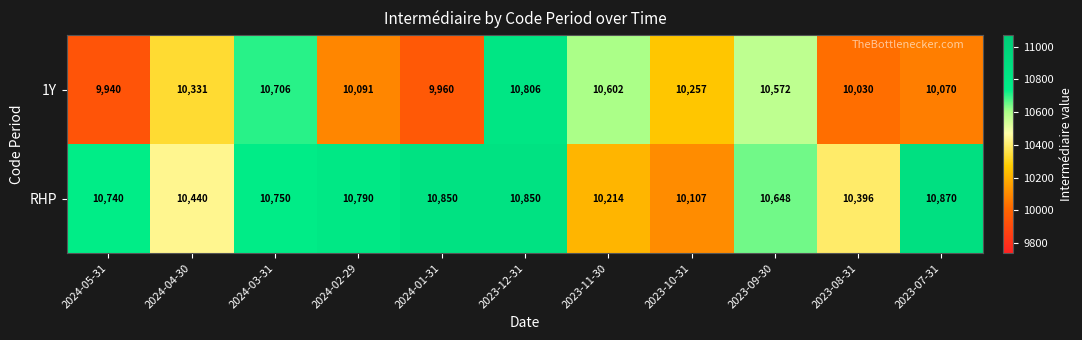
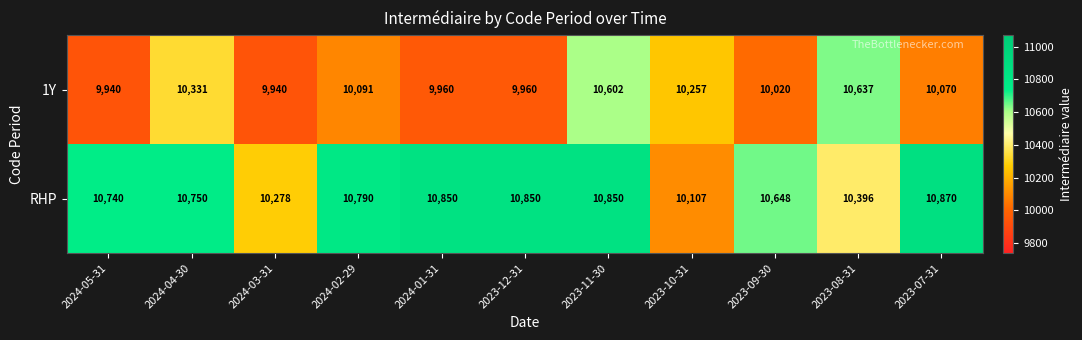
  {
    "1Y": {
      "2024-05-31": "9,940",
      "2024-04-30": "10,331",
-     "2024-03-31": "10,706",
+     "2024-03-31": "9,940",
      "2024-02-29": "10,091",
      "2024-01-31": "9,960",
-     "2023-12-31": "10,806",
+     "2023-12-31": "9,960",
      "2023-11-30": "10,602",
      "2023-10-31": "10,257",
-     "2023-09-30": "10,572",
-     "2023-08-31": "10,030"
+     "2023-09-30": "10,020",
+     "2023-08-31": "10,637"
    },
    "RHP": {
      "2024-05-31": "10,740",
-     "2024-04-30": "10,440",
-     "2024-03-31": "10,750",
+     "2024-04-30": "10,750",
+     "2024-03-31": "10,278",
      "2024-02-29": "10,790",
      "2024-01-31": "10,850",
      "2023-12-31": "10,850",
-     "2023-11-30": "10,214",
+     "2023-11-30": "10,850",
      "2023-10-31": "10,107",
      "2023-09-30": "10,648",
      "2023-08-31": "10,396",
      "2023-07-31": "10,870"
    }
  }
